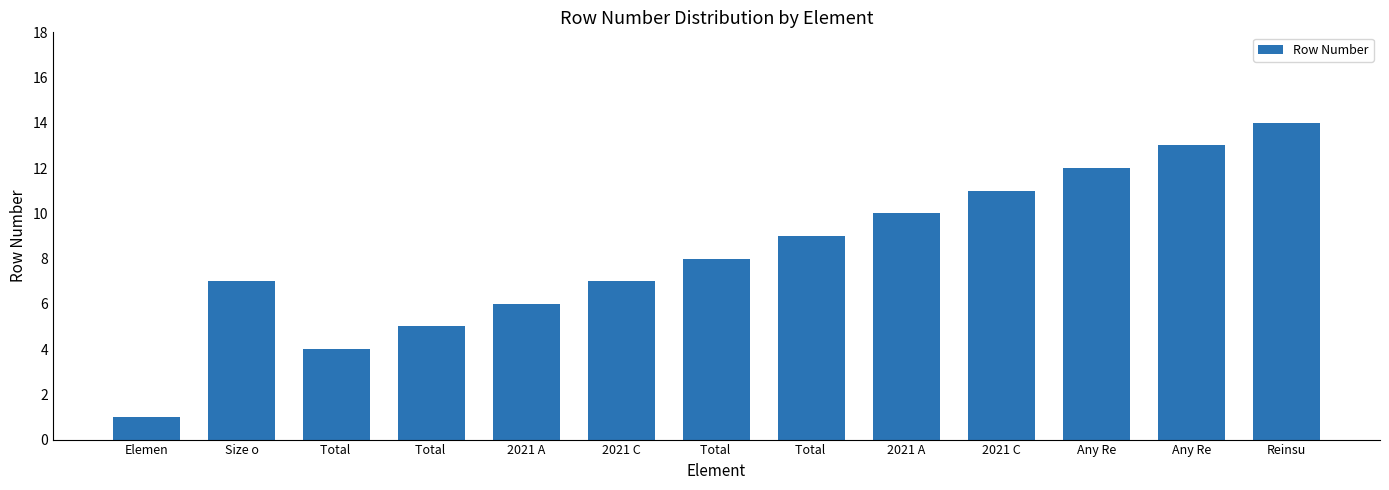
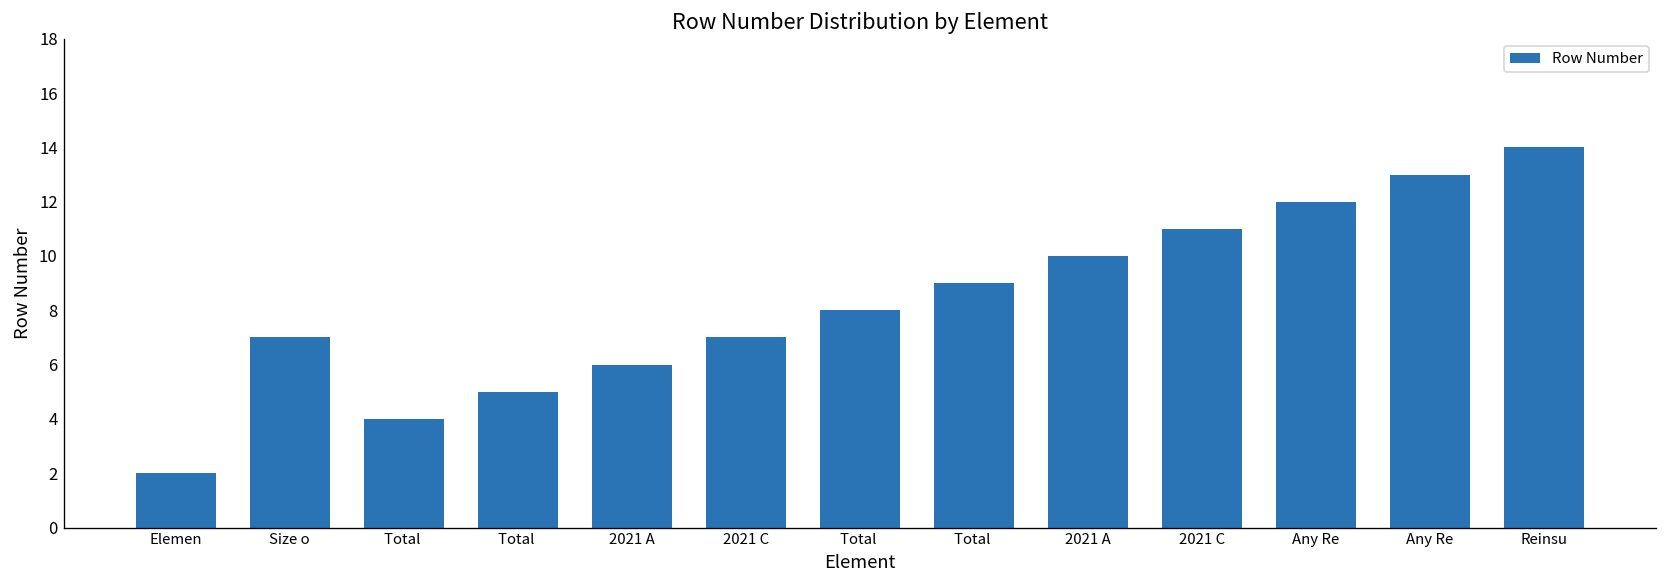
  {
-   "Elemen": 1,
+   "Elemen": 2,
    "Size o": 7,
    "Reinsu": 14
  }
